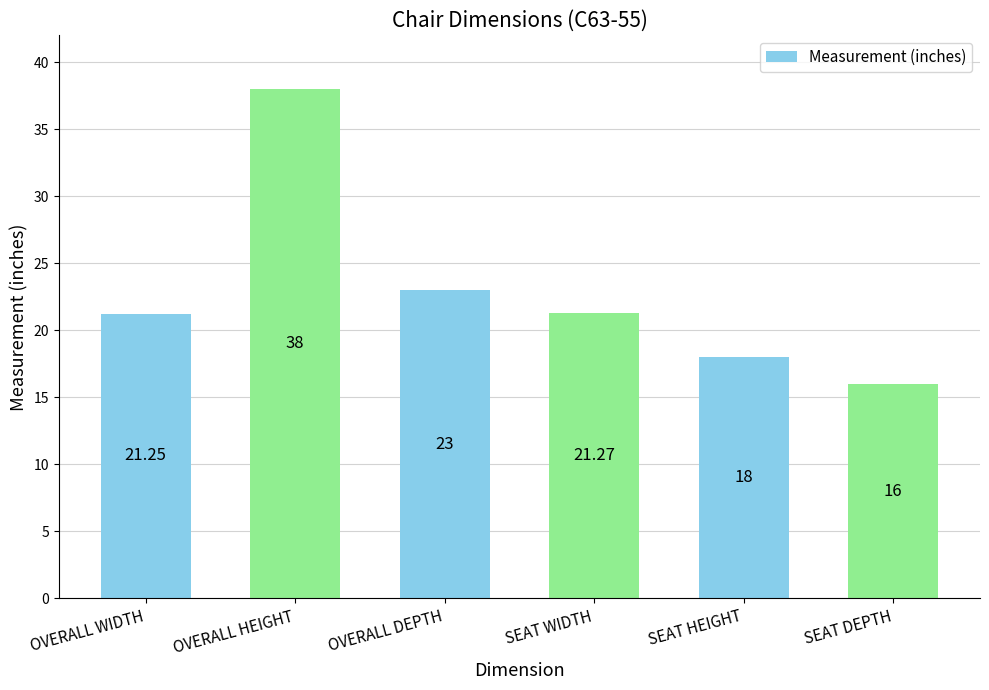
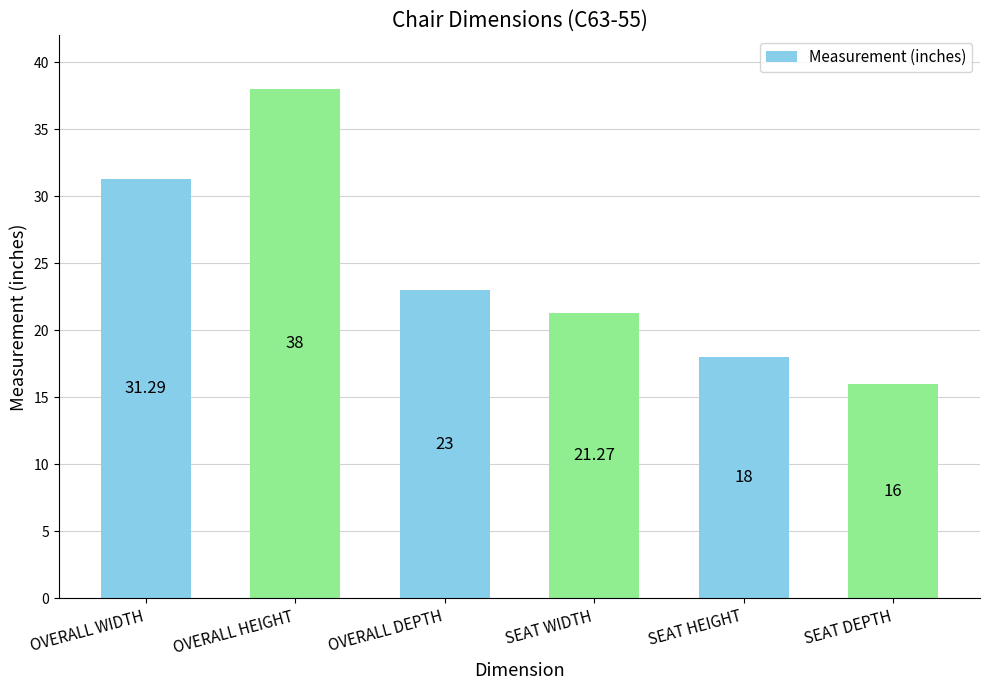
  {
-   "OVERALL WIDTH": 21.25,
+   "OVERALL WIDTH": 31.29,
    "OVERALL HEIGHT": 38,
    "OVERALL DEPTH": 23,
    "SEAT WIDTH": 21.27,
    "SEAT HEIGHT": 18,
    "SEAT DEPTH": 16
  }
